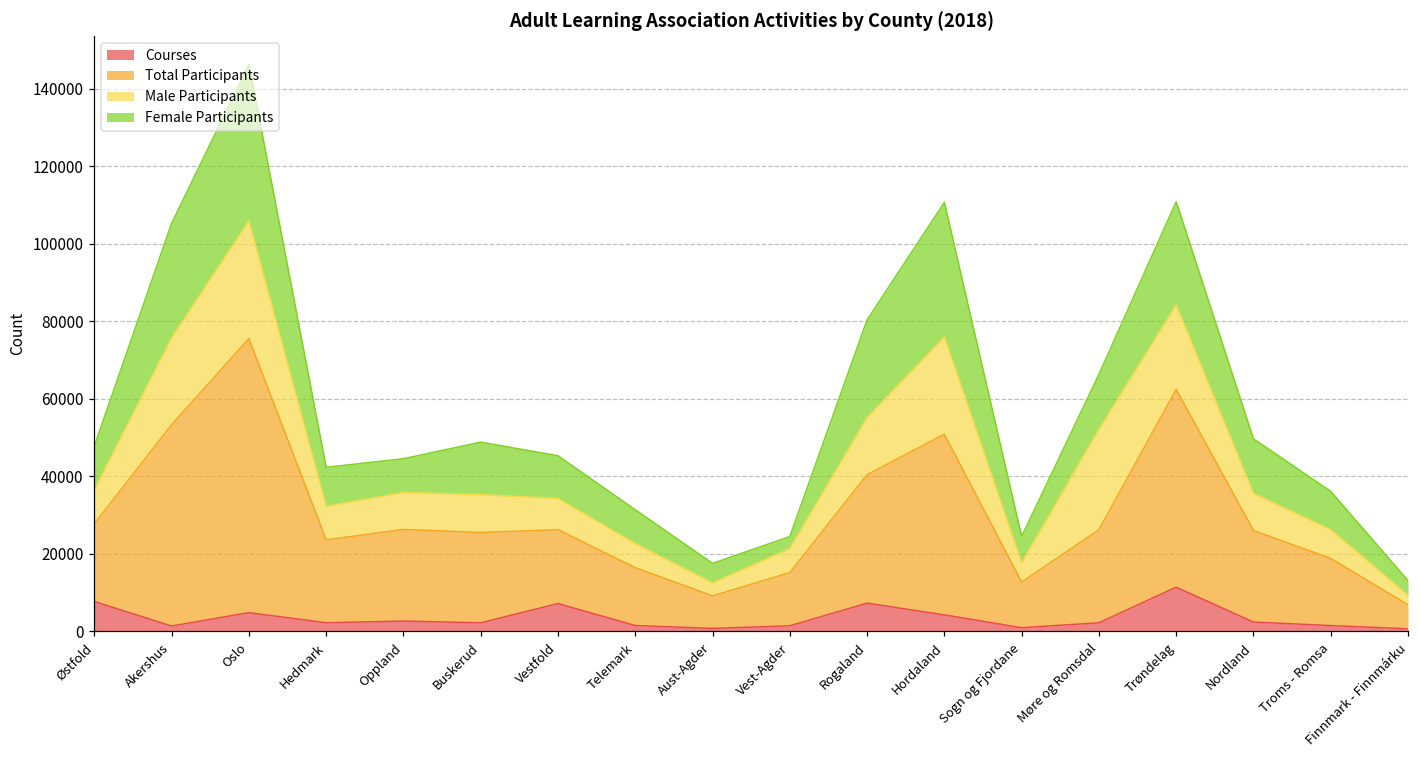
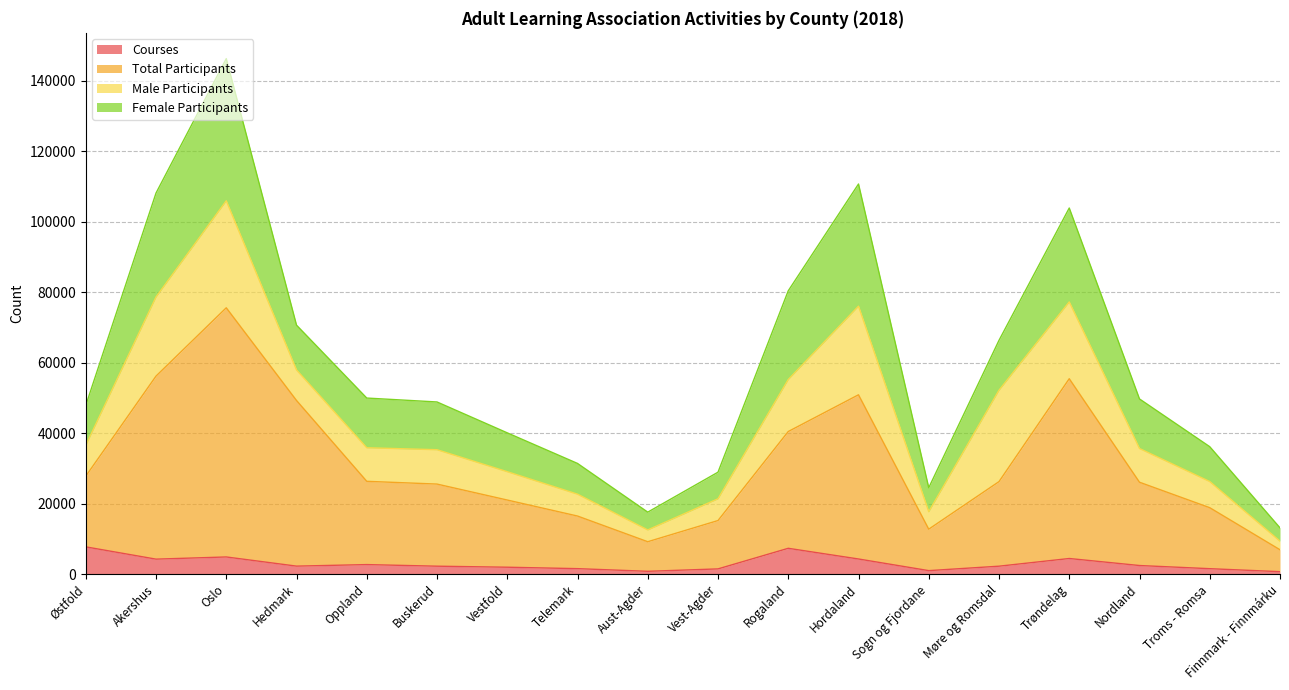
  {
    "Courses": {
      "Østfold": 8000,
-     "Akershus": 1000,
+     "Akershus": 4000,
      "Oslo": 5000,
      "Hedmark": 2000,
      "Oppland": 3000,
      "Buskerud": 2000,
-     "Vestfold": 7000,
+     "Vestfold": 2000,
      "Telemark": 2000,
      "Aust-Agder": 1000,
      "Vest-Agder": 1000,
      "Rogaland": 7000,
      "Hordaland": 4000,
      "Sogn og Fjordane": 1000,
      "Møre og Romsdal": 2000,
-     "Trøndelag": 11000,
+     "Trøndelag": 4000,
      "Nordland": 2000,
      "Troms - Romsa": 2000,
      "Finnmark - Finnmárku": 1000
    },
    "Total Participants": {
      "Østfold": 20000,
      "Akershus": 52000,
      "Oslo": 71000,
-     "Hedmark": 21000,
+     "Hedmark": 47000,
      "Oppland": 24000,
      "Buskerud": 23000,
      "Vestfold": 19000,
      "Telemark": 15000,
      "Aust-Agder": 8000,
      "Vest-Agder": 14000,
      "Rogaland": 33000,
      "Hordaland": 47000,
      "Sogn og Fjordane": 12000,
      "Møre og Romsdal": 24000,
      "Trøndelag": 51000,
      "Nordland": 24000,
      "Troms - Romsa": 17000,
      "Finnmark - Finnmárku": 6000
    },
    "Male Participants": {
      "Østfold": 9000,
      "Akershus": 22000,
      "Oslo": 30000,
      "Hedmark": 9000,
      "Oppland": 10000,
      "Buskerud": 10000,
      "Vestfold": 8000,
      "Telemark": 6000,
      "Aust-Agder": 3000,
      "Vest-Agder": 6000,
      "Rogaland": 15000,
      "Hordaland": 25000,
      "Sogn og Fjordane": 5000,
      "Møre og Romsdal": 26000,
      "Trøndelag": 22000,
      "Nordland": 10000,
      "Troms - Romsa": 7000,
      "Finnmark - Finnmárku": 2000
    },
    "Female Participants": {
      "Østfold": 11000,
      "Akershus": 29000,
-     "Hedmark": 10000,
-     "Oppland": 9000,
+     "Hedmark": 13000,
+     "Oppland": 14000,
      "Buskerud": 14000,
      "Vestfold": 11000,
      "Telemark": 9000,
      "Aust-Agder": 5000,
-     "Vest-Agder": 3000,
+     "Vest-Agder": 8000,
      "Rogaland": 25000,
      "Hordaland": 35000,
      "Sogn og Fjordane": 7000,
      "Møre og Romsdal": 14000,
      "Trøndelag": 27000,
      "Nordland": 14000,
      "Troms - Romsa": 10000,
      "Finnmark - Finnmárku": 4000
    }
  }
